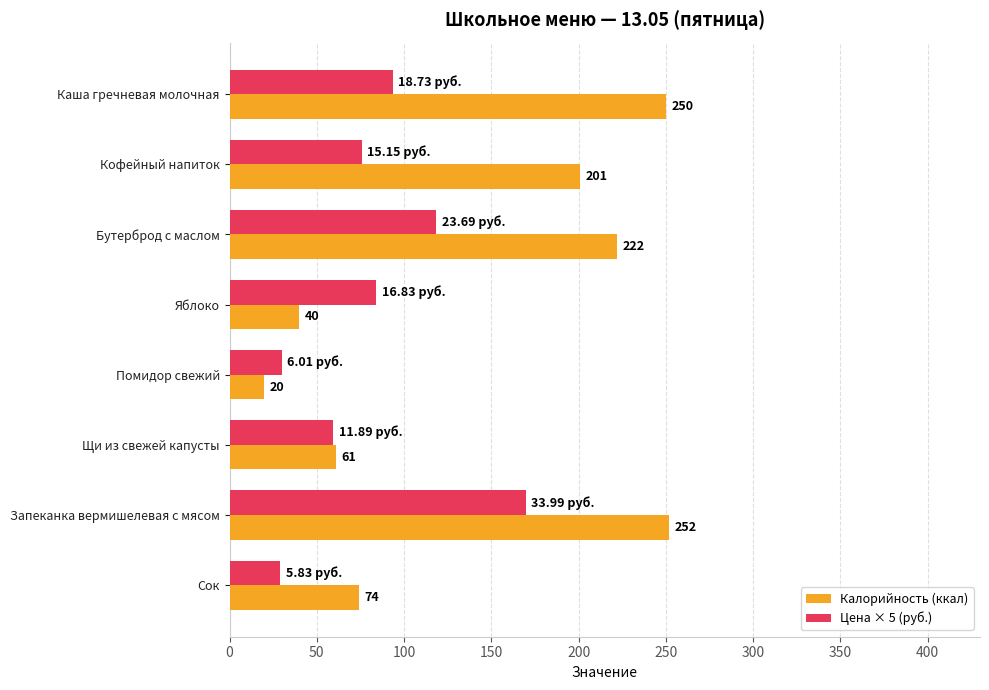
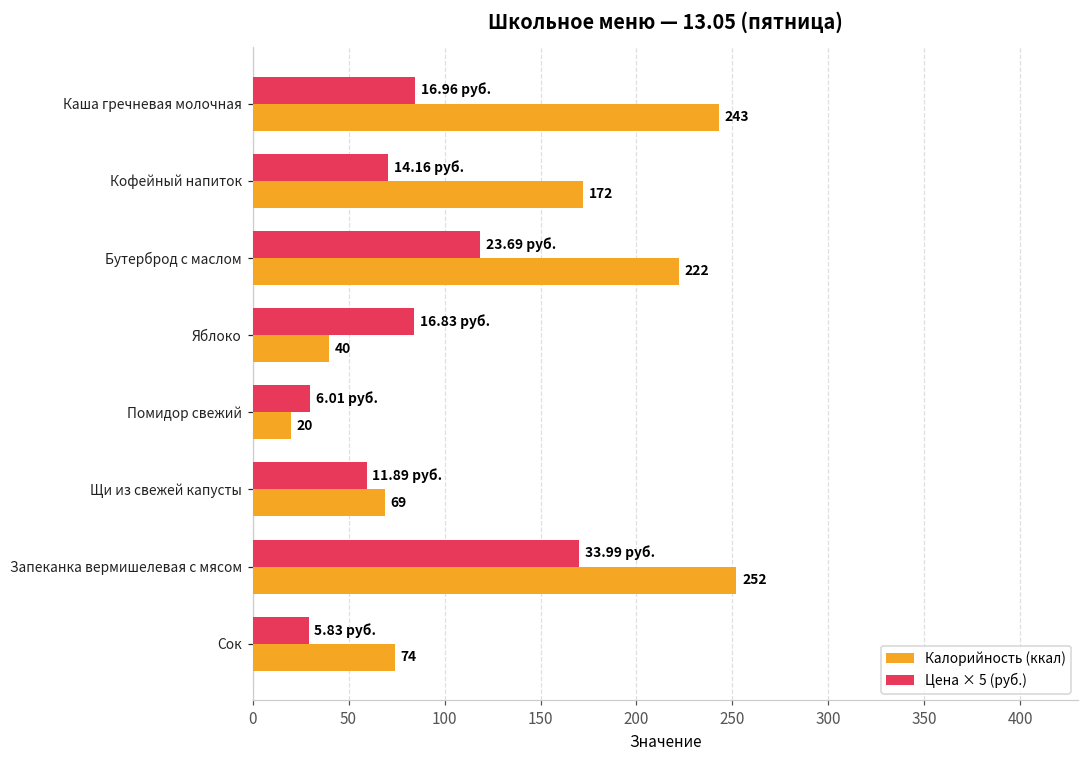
  {
    "Калорийность (ккал)": {
-     "Каша гречневая молочная": 250,
-     "Кофейный напиток": 201,
+     "Каша гречневая молочная": 243,
+     "Кофейный напиток": 172,
      "Бутерброд с маслом": 222,
      "Яблоко": 40,
      "Помидор свежий": 20,
-     "Щи из свежей капусты": 61,
+     "Щи из свежей капусты": 69,
      "Запеканка вермишелевая с мясом": 252,
      "Сок": 74
    },
    "Цена × 5 (руб.)": {
-     "Каша гречневая молочная": 18.73,
-     "Кофейный напиток": 15.15
+     "Каша гречневая молочная": 16.96,
+     "Кофейный напиток": 14.16
    }
  }
